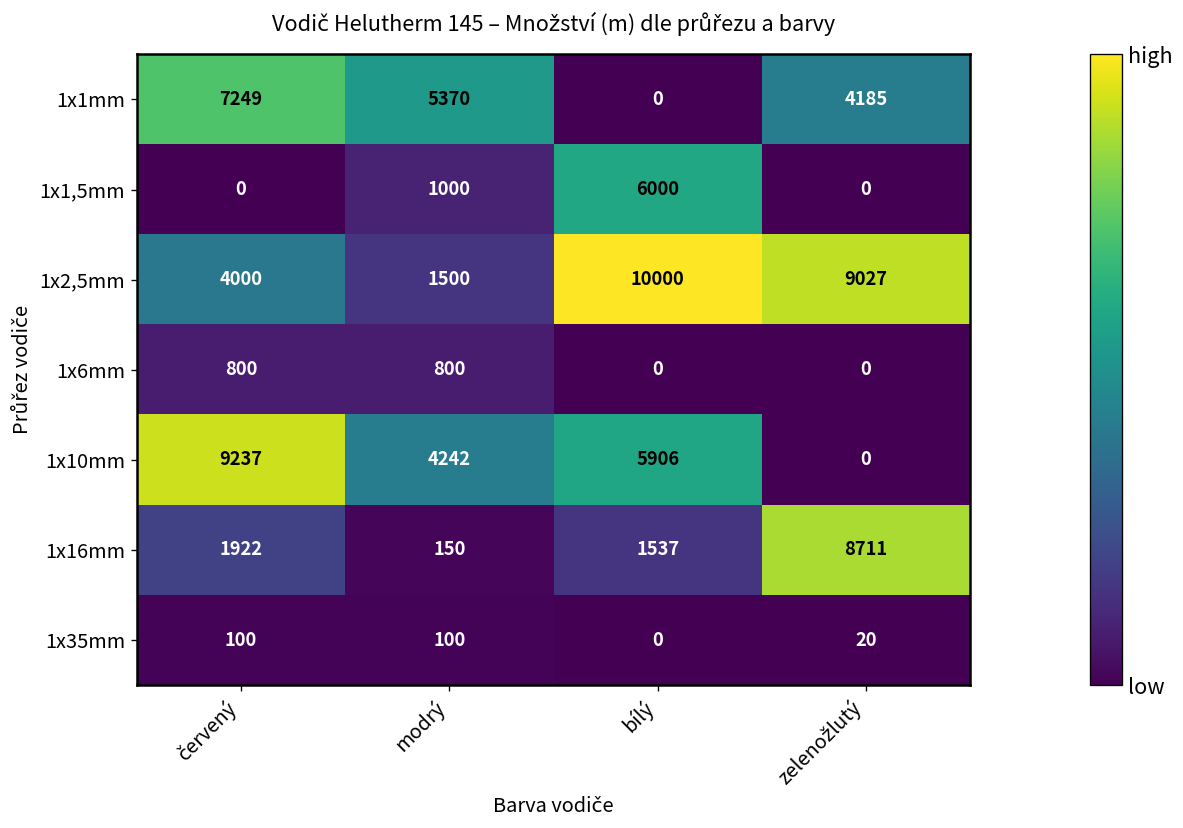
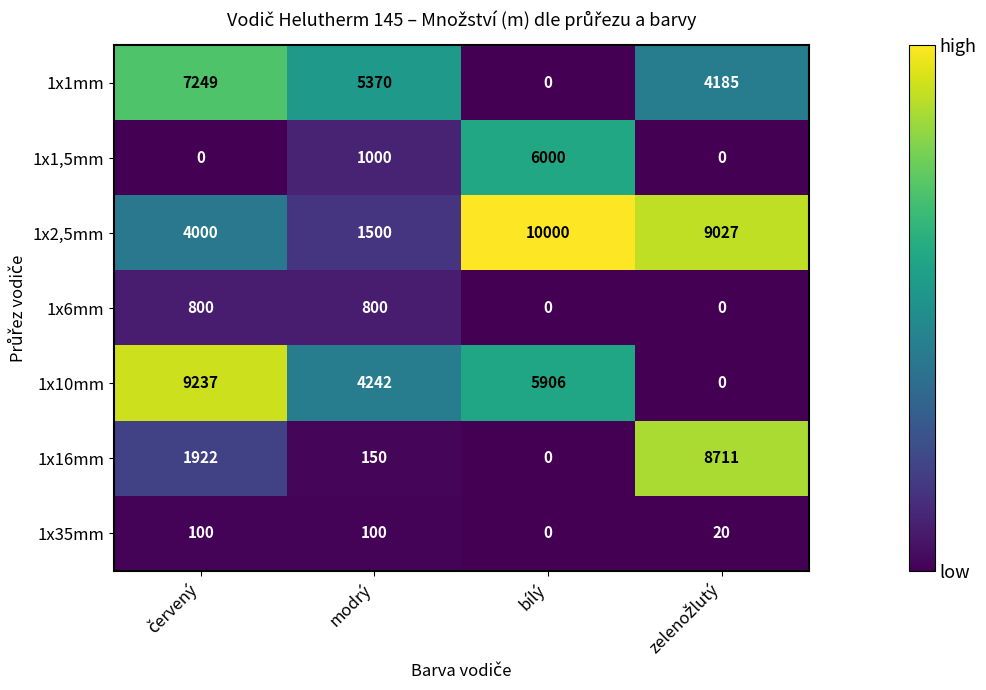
  {
    "1x1mm": {
      "červený": 7249,
      "modrý": 5370,
      "bílý": 0,
      "zelenožlutý": 4185
    },
    "1x1,5mm": {
      "červený": 0,
      "modrý": 1000,
      "bílý": 6000,
      "zelenožlutý": 0
    },
    "1x2,5mm": {
      "červený": 4000,
      "modrý": 1500,
      "bílý": 10000,
      "zelenožlutý": 9027
    },
    "1x6mm": {
      "červený": 800,
      "modrý": 800,
      "bílý": 0,
      "zelenožlutý": 0
    },
    "1x10mm": {
      "červený": 9237,
      "modrý": 4242,
      "bílý": 5906,
      "zelenožlutý": 0
    },
    "1x16mm": {
      "červený": 1922,
      "modrý": 150,
-     "bílý": 1537,
+     "bílý": 0,
      "zelenožlutý": 8711
    },
    "1x35mm": {
      "červený": 100,
      "modrý": 100,
      "bílý": 0,
      "zelenožlutý": 20
    }
  }
